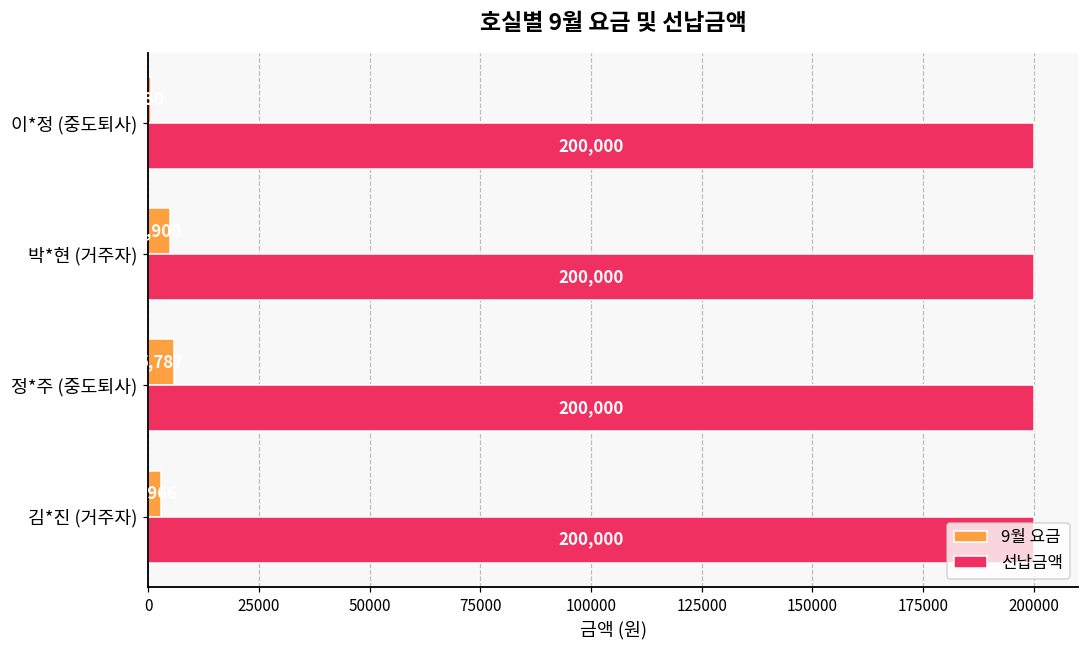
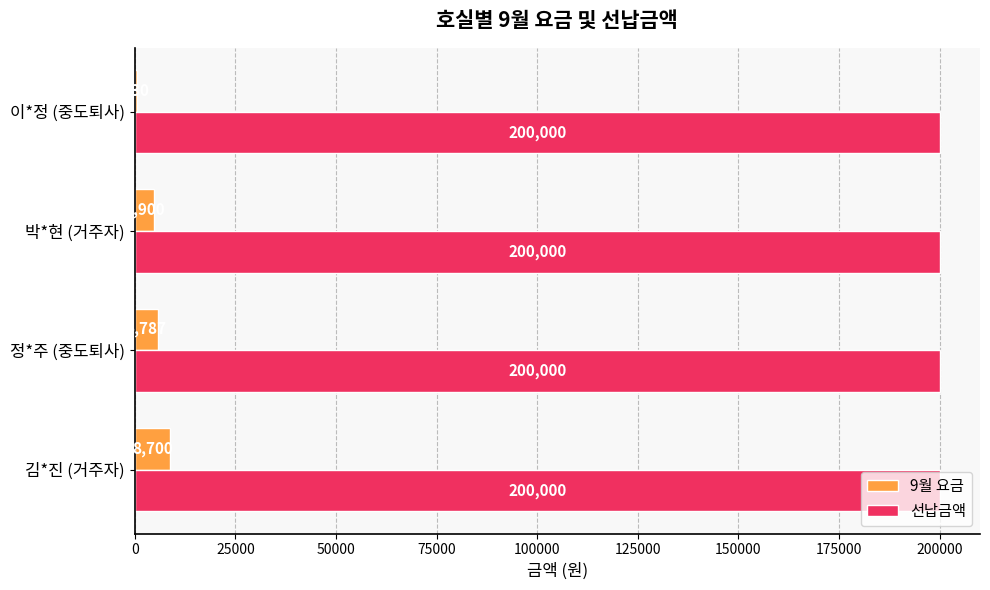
  {
    "9월 요금": {
      "이*정 (중도퇴사)": "1000",
      "박*현 (거주자)": "5000",
-     "김*진 (거주자)": "3000"
+     "김*진 (거주자)": "9000"
    },
    "선납금액": {
      "이*정 (중도퇴사)": "200,000",
      "박*현 (거주자)": "200,000",
      "정*주 (중도퇴사)": "200,000"
    }
  }
